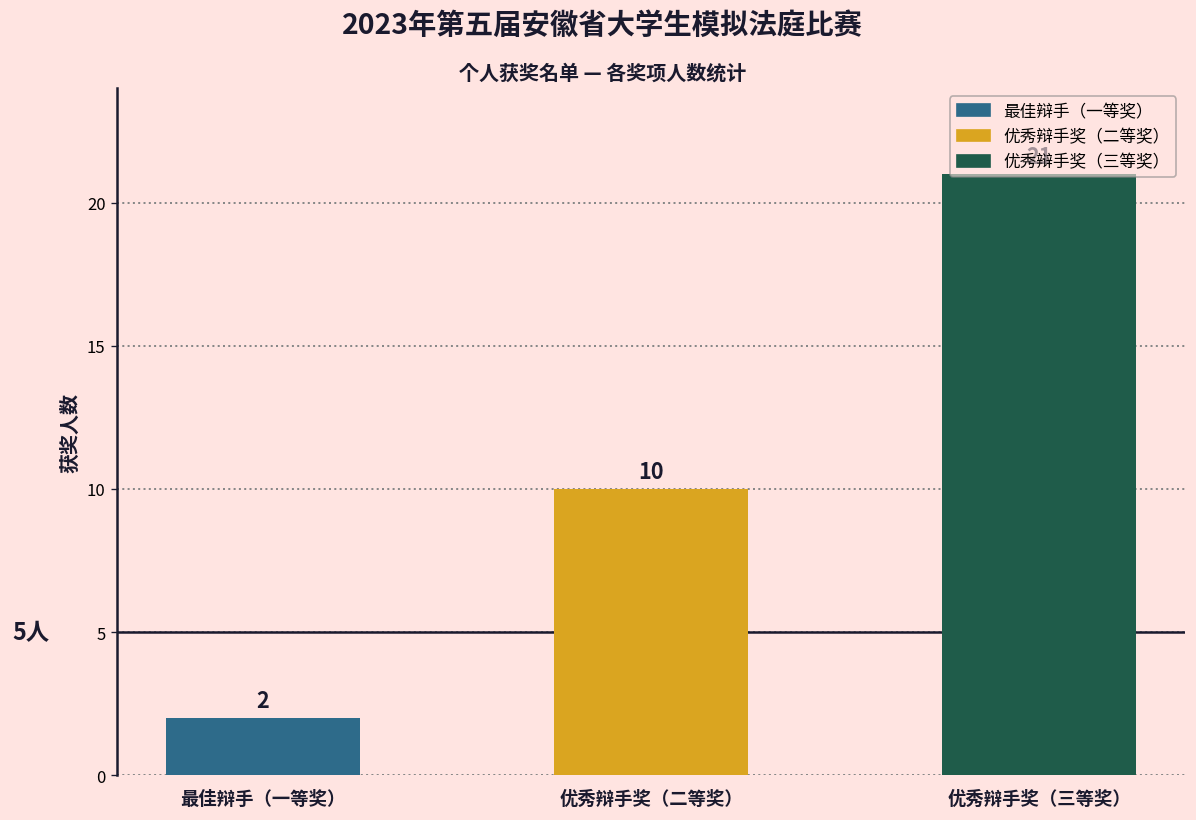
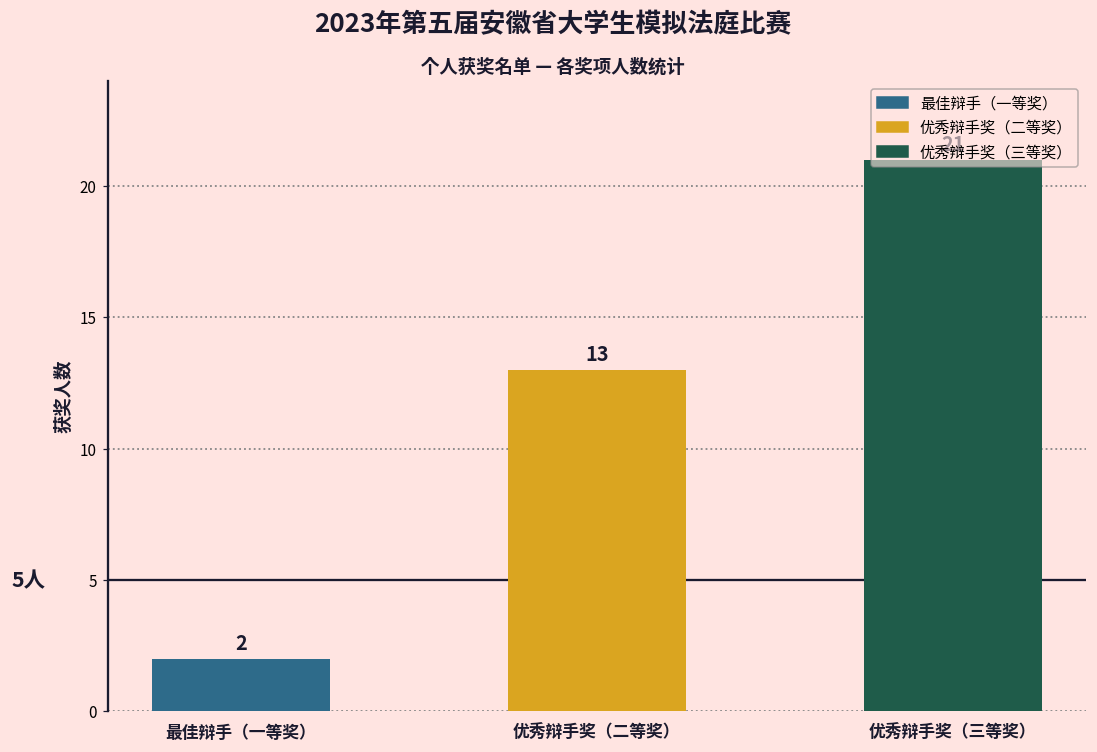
  {
    "优秀辩手奖（二等奖）": {
-     "优秀辩手奖（二等奖）": 10
+     "优秀辩手奖（二等奖）": 13
    }
  }
